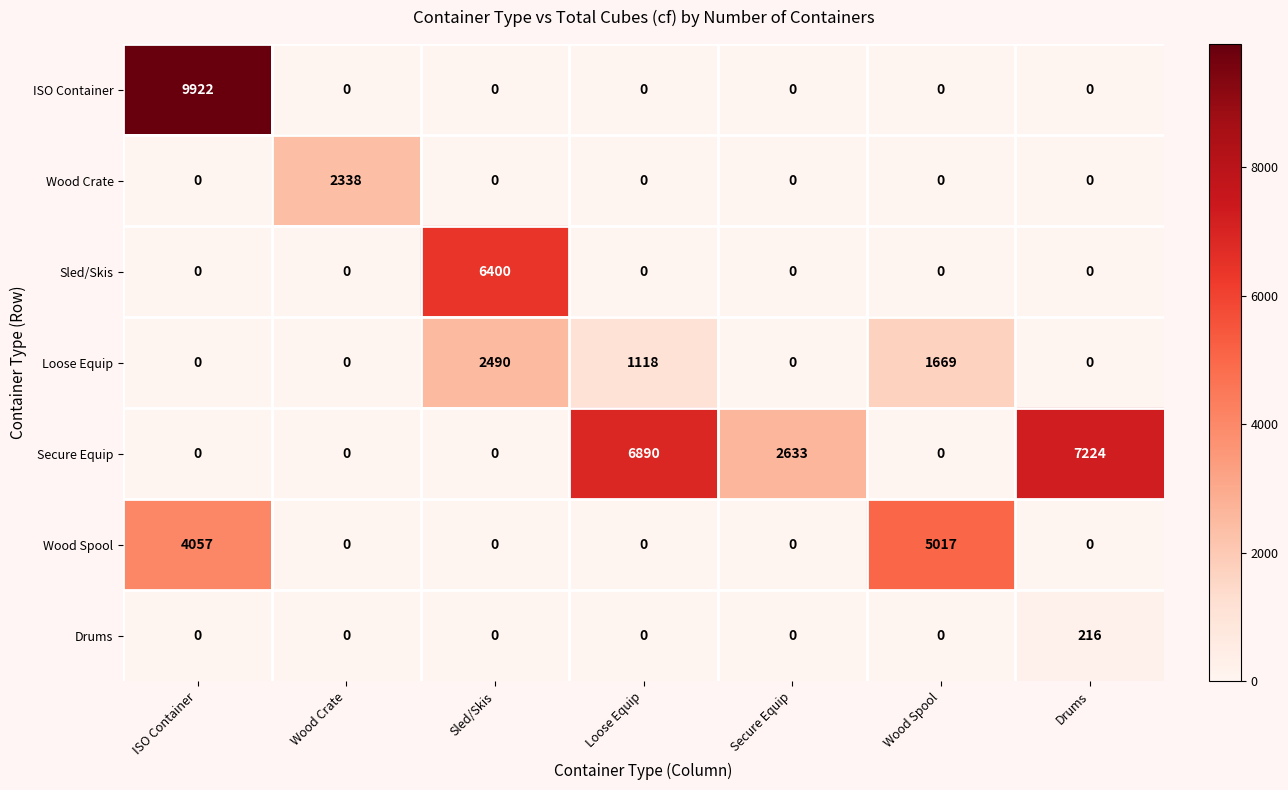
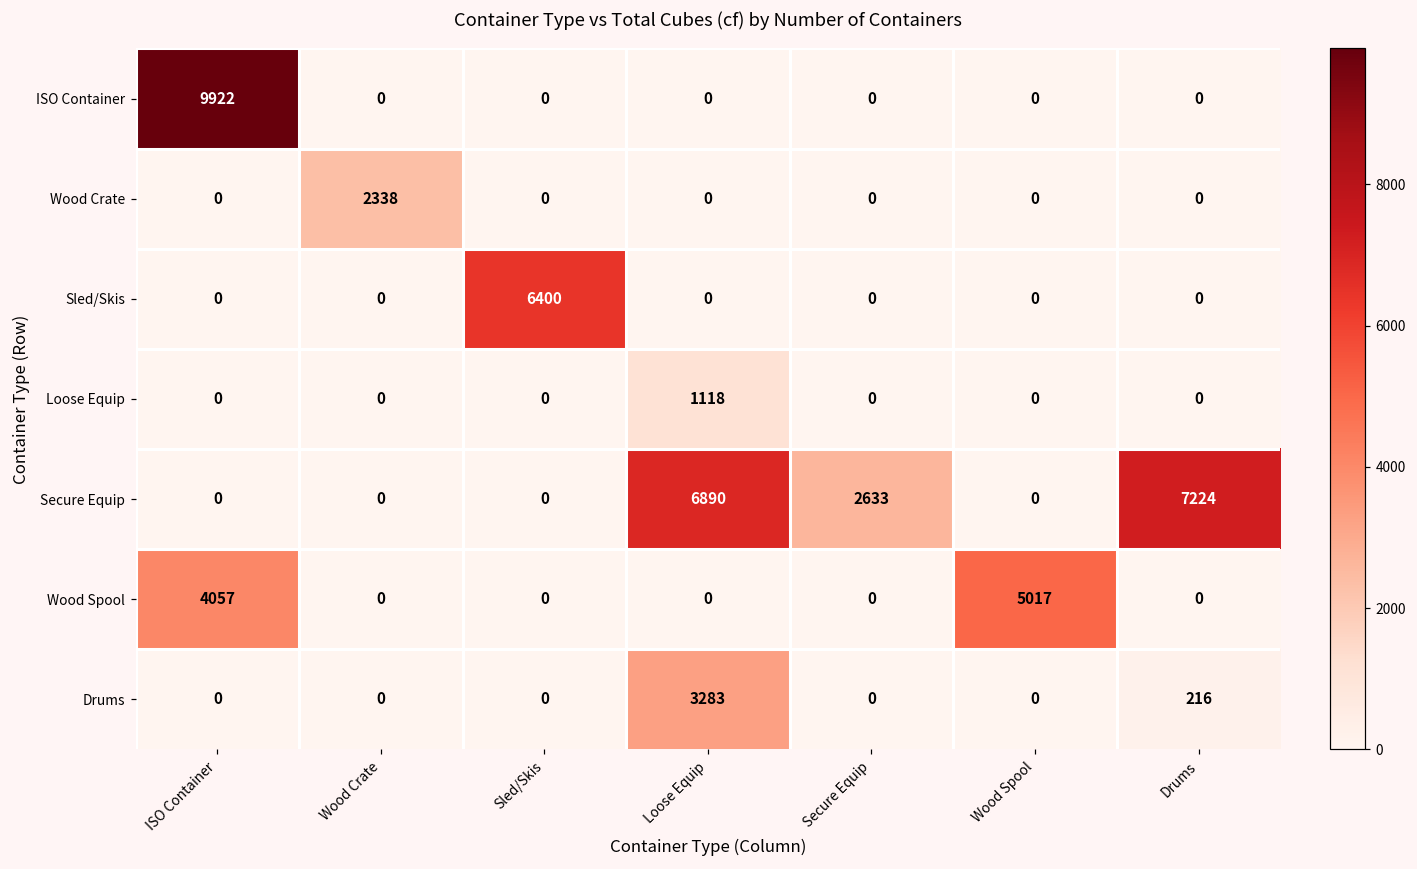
  {
    "ISO Container": {
      "ISO Container": 9922,
      "Wood Crate": 0,
      "Sled/Skis": 0,
      "Loose Equip": 0,
      "Secure Equip": 0,
      "Wood Spool": 0,
      "Drums": 0
    },
    "Wood Crate": {
      "ISO Container": 0,
      "Wood Crate": 2338,
      "Sled/Skis": 0,
      "Loose Equip": 0,
      "Secure Equip": 0,
      "Wood Spool": 0,
      "Drums": 0
    },
    "Sled/Skis": {
      "ISO Container": 0,
      "Wood Crate": 0,
      "Sled/Skis": 6400,
      "Loose Equip": 0,
      "Secure Equip": 0,
      "Wood Spool": 0,
      "Drums": 0
    },
    "Loose Equip": {
      "ISO Container": 0,
      "Wood Crate": 0,
-     "Sled/Skis": 2490,
+     "Sled/Skis": 0,
      "Loose Equip": 1118,
      "Secure Equip": 0,
-     "Wood Spool": 1669,
+     "Wood Spool": 0,
      "Drums": 0
    },
    "Secure Equip": {
      "ISO Container": 0,
      "Wood Crate": 0,
      "Sled/Skis": 0,
      "Loose Equip": 6890,
      "Secure Equip": 2633,
      "Wood Spool": 0,
      "Drums": 7224
    },
    "Wood Spool": {
      "ISO Container": 4057,
      "Wood Crate": 0,
      "Sled/Skis": 0,
      "Loose Equip": 0,
      "Secure Equip": 0,
      "Wood Spool": 5017,
      "Drums": 0
    },
    "Drums": {
      "ISO Container": 0,
      "Wood Crate": 0,
      "Sled/Skis": 0,
-     "Loose Equip": 0,
+     "Loose Equip": 3283,
      "Secure Equip": 0,
      "Wood Spool": 0,
      "Drums": 216
    }
  }
